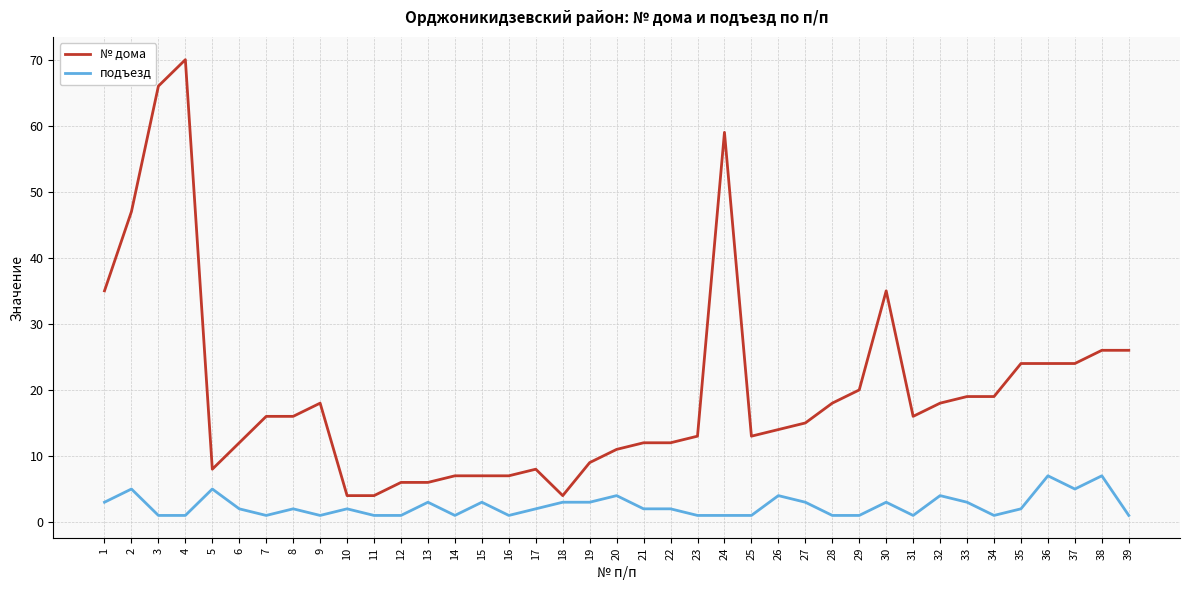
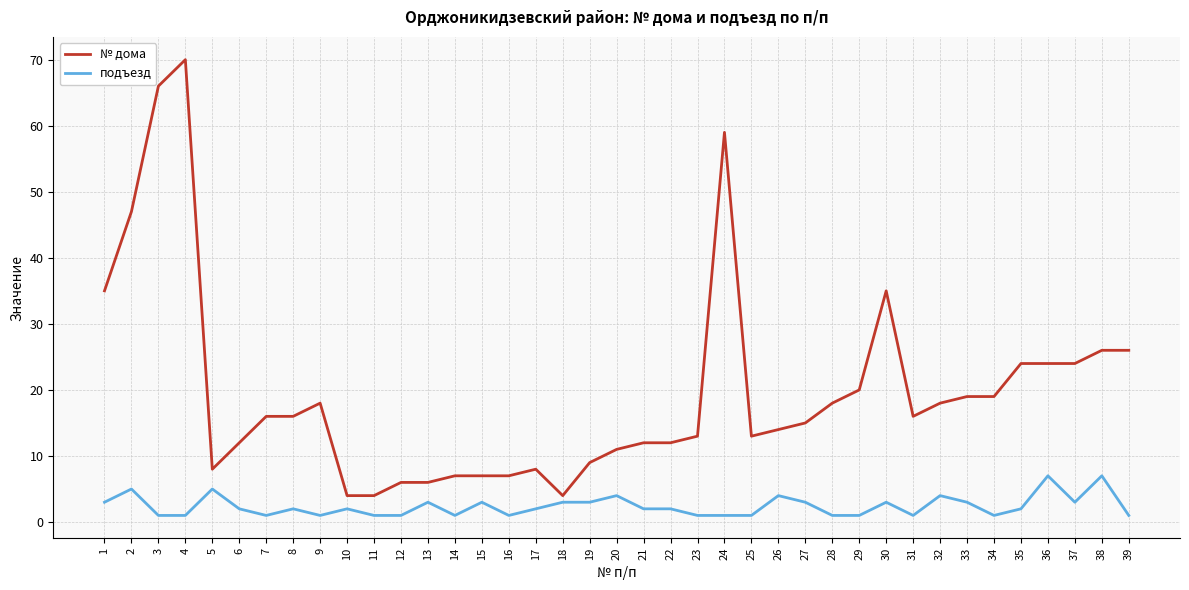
  {
    "№ дома": {
      "1": 35,
      "2": 47,
      "3": 66,
      "4": 70,
      "5": 8,
      "6": 12,
      "7": 16,
      "8": 16,
      "9": 18,
      "10": 4,
      "11": 4,
      "12": 6,
      "13": 6,
      "14": 7,
      "15": 7,
      "16": 7,
      "17": 8,
      "18": 4,
      "19": 9,
      "20": 11,
      "21": 12,
      "22": 12,
      "23": 13,
      "24": 59,
      "25": 13,
      "26": 14,
      "27": 15,
      "28": 18,
      "29": 20,
      "30": 35,
      "31": 16,
      "32": 18,
      "33": 19,
      "34": 19,
      "35": 24,
      "36": 24,
      "37": 24,
      "38": 26,
      "39": 26
    },
    "подъезд": {
      "1": 3,
      "2": 5,
      "3": 1,
      "4": 1,
      "5": 5,
      "6": 2,
      "7": 1,
      "8": 2,
      "9": 1,
      "10": 2,
      "11": 1,
      "12": 1,
      "13": 3,
      "14": 1,
      "15": 3,
      "16": 1,
      "17": 2,
      "18": 3,
      "19": 3,
      "20": 4,
      "21": 2,
      "22": 2,
      "23": 1,
      "24": 1,
      "25": 1,
      "26": 4,
      "27": 3,
      "28": 1,
      "29": 1,
      "30": 3,
      "31": 1,
      "32": 4,
      "33": 3,
      "34": 1,
      "35": 2,
      "36": 7,
-     "37": 5,
+     "37": 3,
      "38": 7,
      "39": 1
    }
  }
